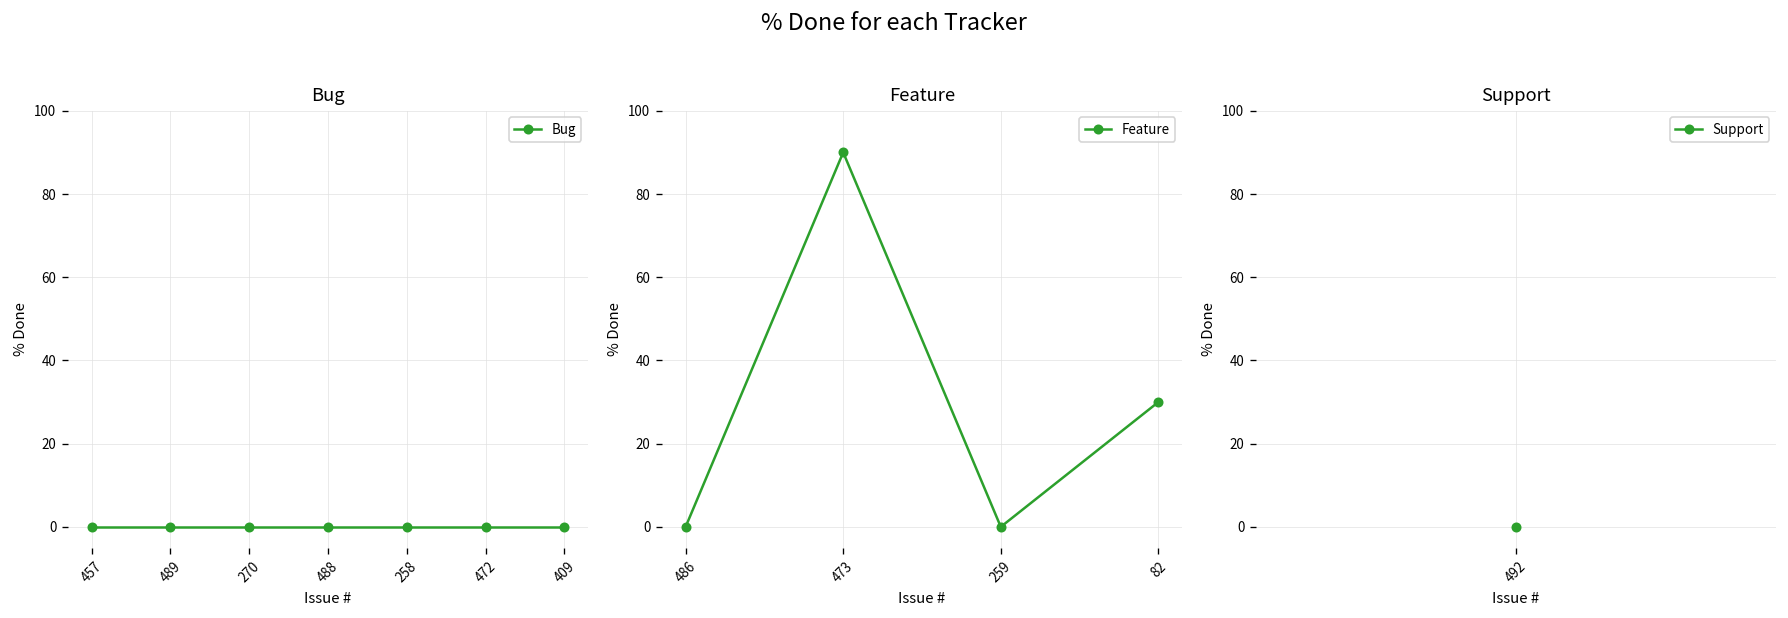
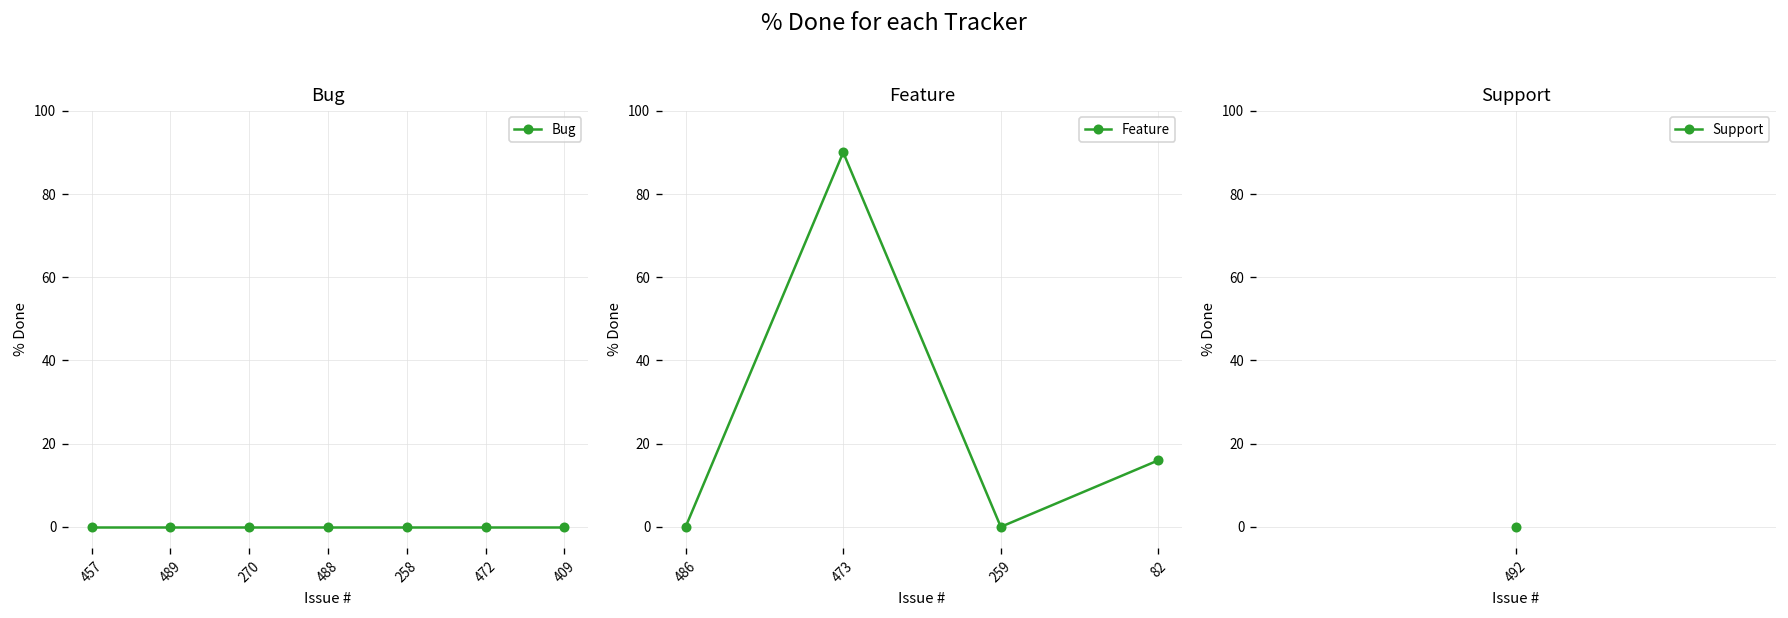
  {
    "Bug": {
      "457": 0,
      "489": 0,
      "270": 0,
      "488": 0,
      "258": 0,
      "472": 0,
      "409": 0
    },
    "Feature": {
      "486": 0,
      "473": 90,
      "259": 0,
-     "82": 30
+     "82": 16
    },
    "Support": {
      "492": 0
    }
  }
